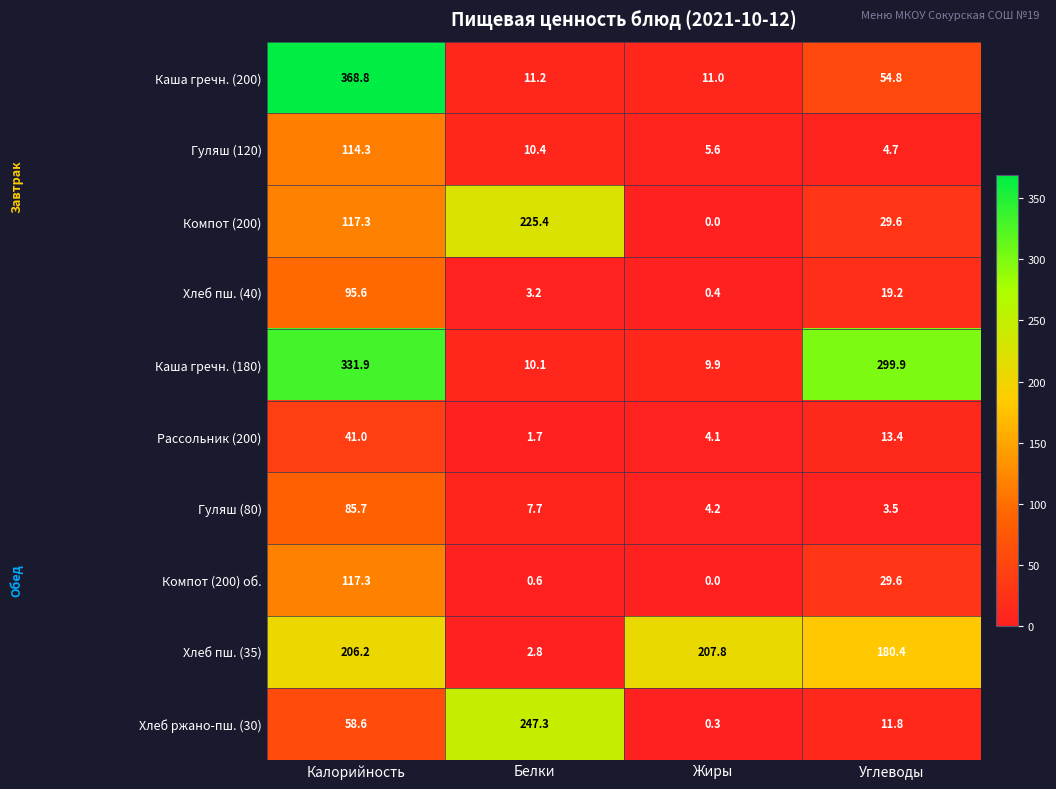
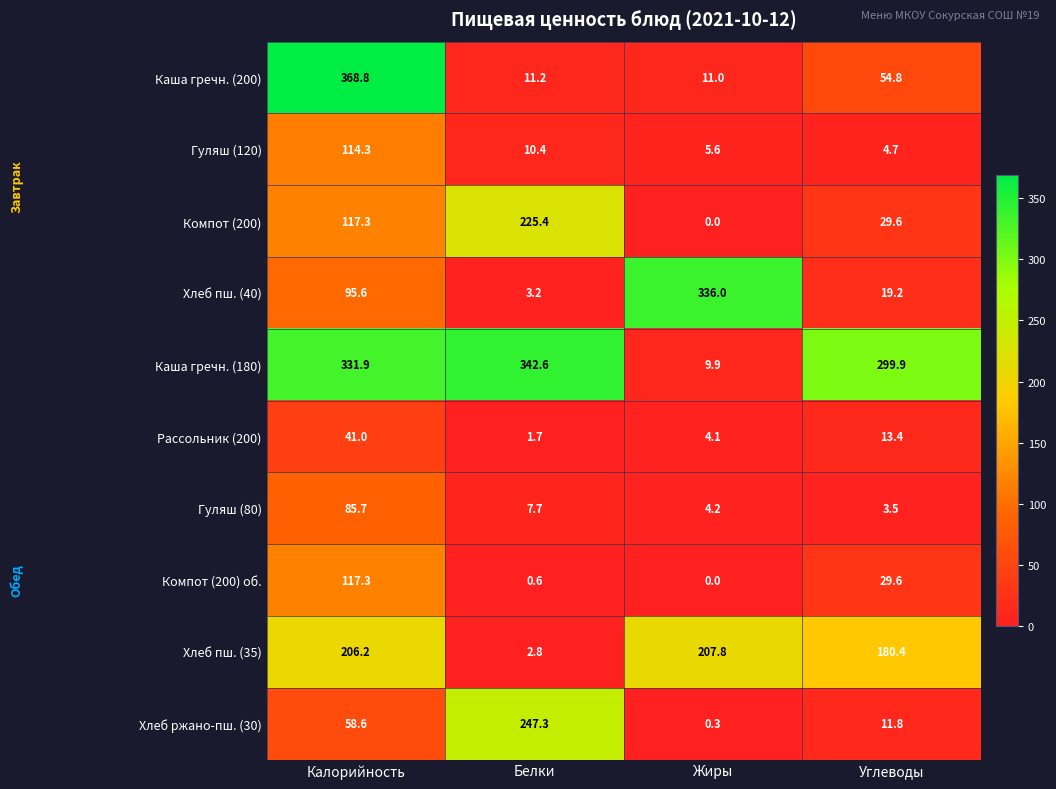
  {
    "Каша гречн. (200)": {
      "Калорийность": 368.8,
      "Белки": 11.2,
      "Жиры": 11.0,
      "Углеводы": 54.8
    },
    "Гуляш (120)": {
      "Калорийность": 114.3,
      "Белки": 10.4,
      "Жиры": 5.6,
      "Углеводы": 4.7
    },
    "Компот (200)": {
      "Калорийность": 117.3,
      "Белки": 225.4,
      "Жиры": 0.0,
      "Углеводы": 29.6
    },
    "Хлеб пш. (40)": {
      "Калорийность": 95.6,
      "Белки": 3.2,
-     "Жиры": 0.4,
+     "Жиры": 336.0,
      "Углеводы": 19.2
    },
    "Каша гречн. (180)": {
      "Калорийность": 331.9,
-     "Белки": 10.1,
+     "Белки": 342.6,
      "Жиры": 9.9,
      "Углеводы": 299.9
    },
    "Рассольник (200)": {
      "Калорийность": 41.0,
      "Белки": 1.7,
      "Жиры": 4.1,
      "Углеводы": 13.4
    },
    "Гуляш (80)": {
      "Калорийность": 85.7,
      "Белки": 7.7,
      "Жиры": 4.2,
      "Углеводы": 3.5
    },
    "Компот (200) об.": {
      "Калорийность": 117.3,
      "Белки": 0.6,
      "Жиры": 0.0,
      "Углеводы": 29.6
    },
    "Хлеб пш. (35)": {
      "Калорийность": 206.2,
      "Белки": 2.8,
      "Жиры": 207.8,
      "Углеводы": 180.4
    },
    "Хлеб ржано-пш. (30)": {
      "Калорийность": 58.6,
      "Белки": 247.3,
      "Жиры": 0.3,
      "Углеводы": 11.8
    }
  }
